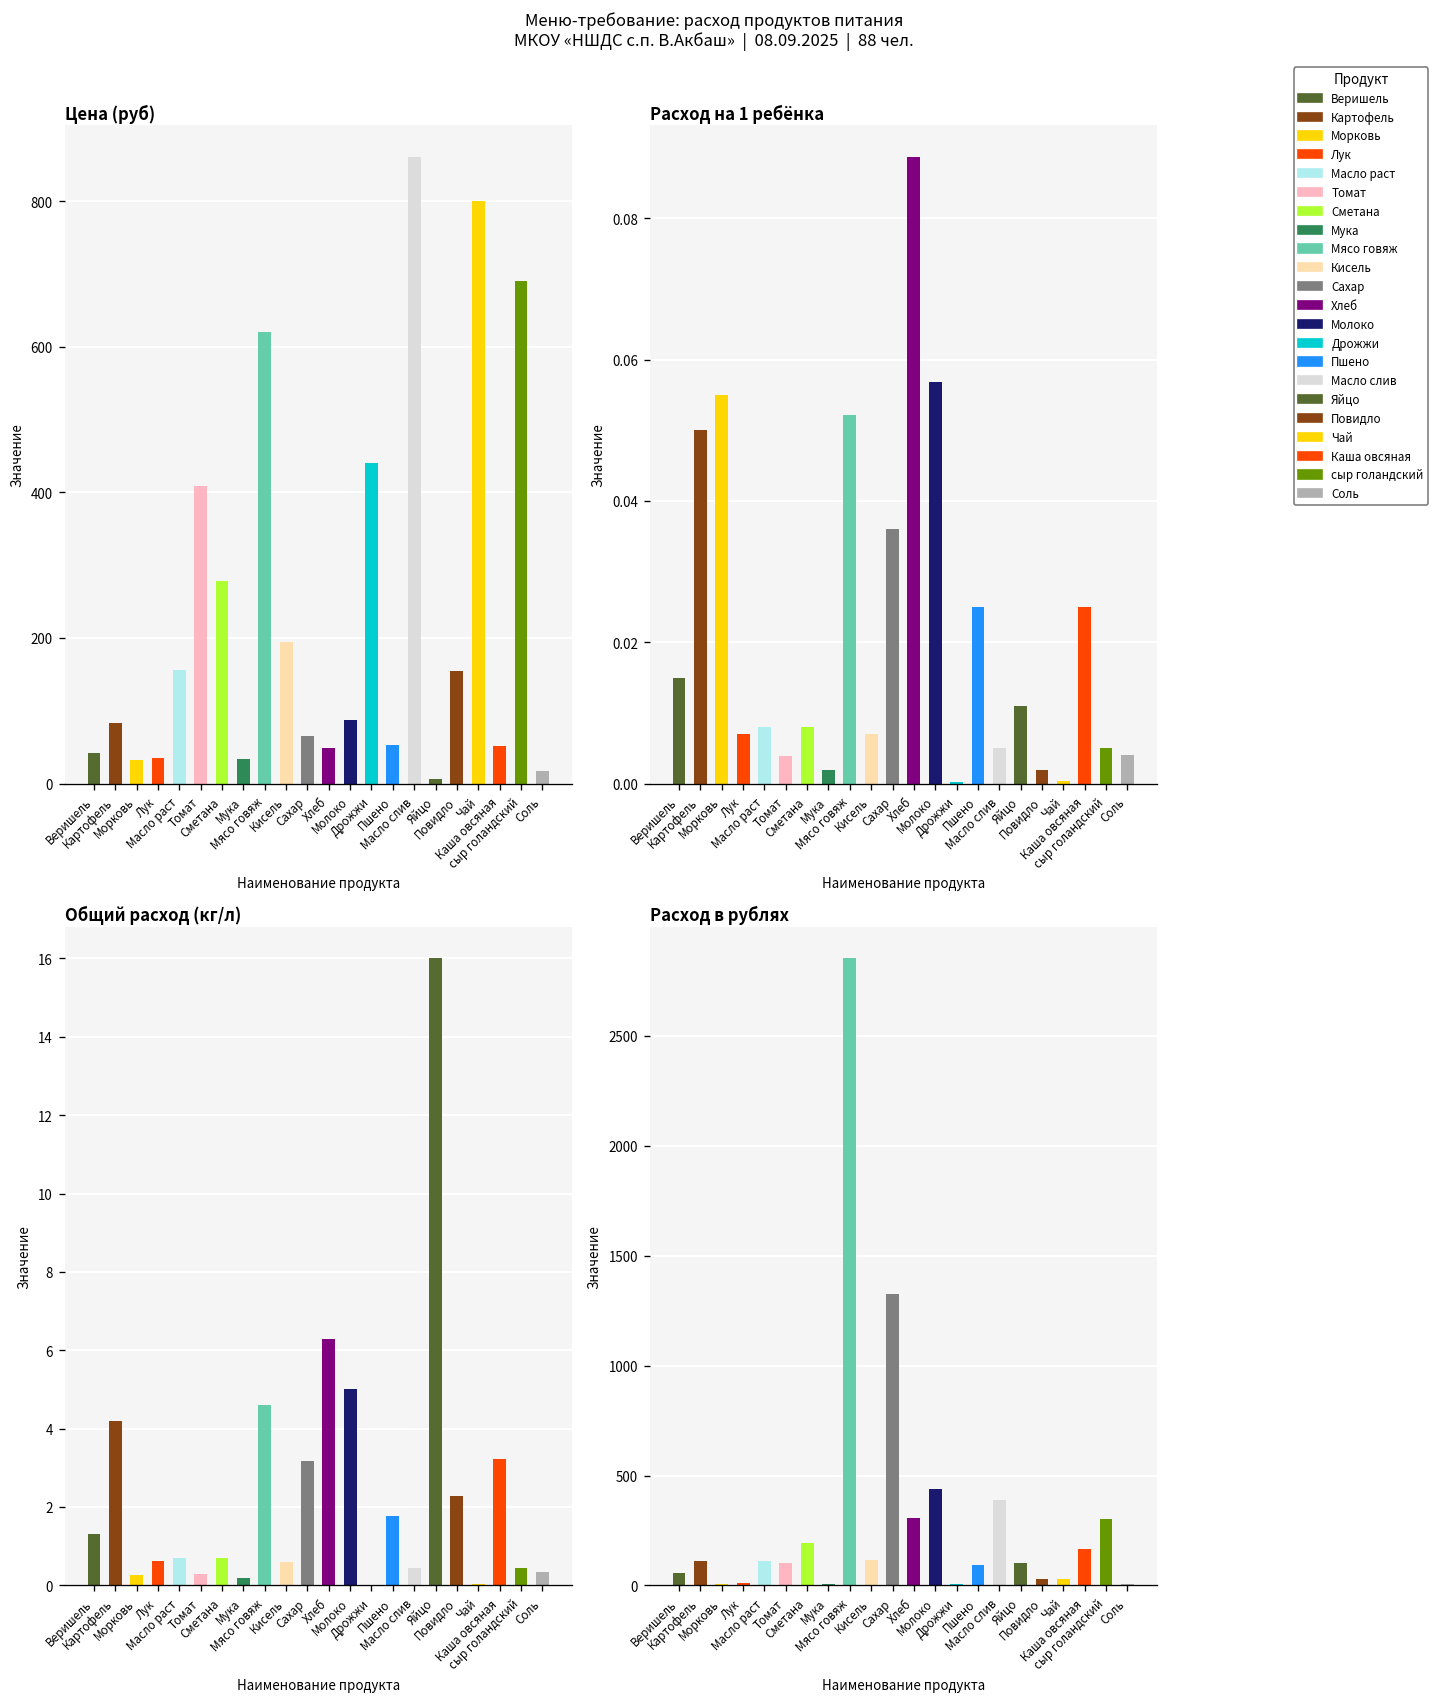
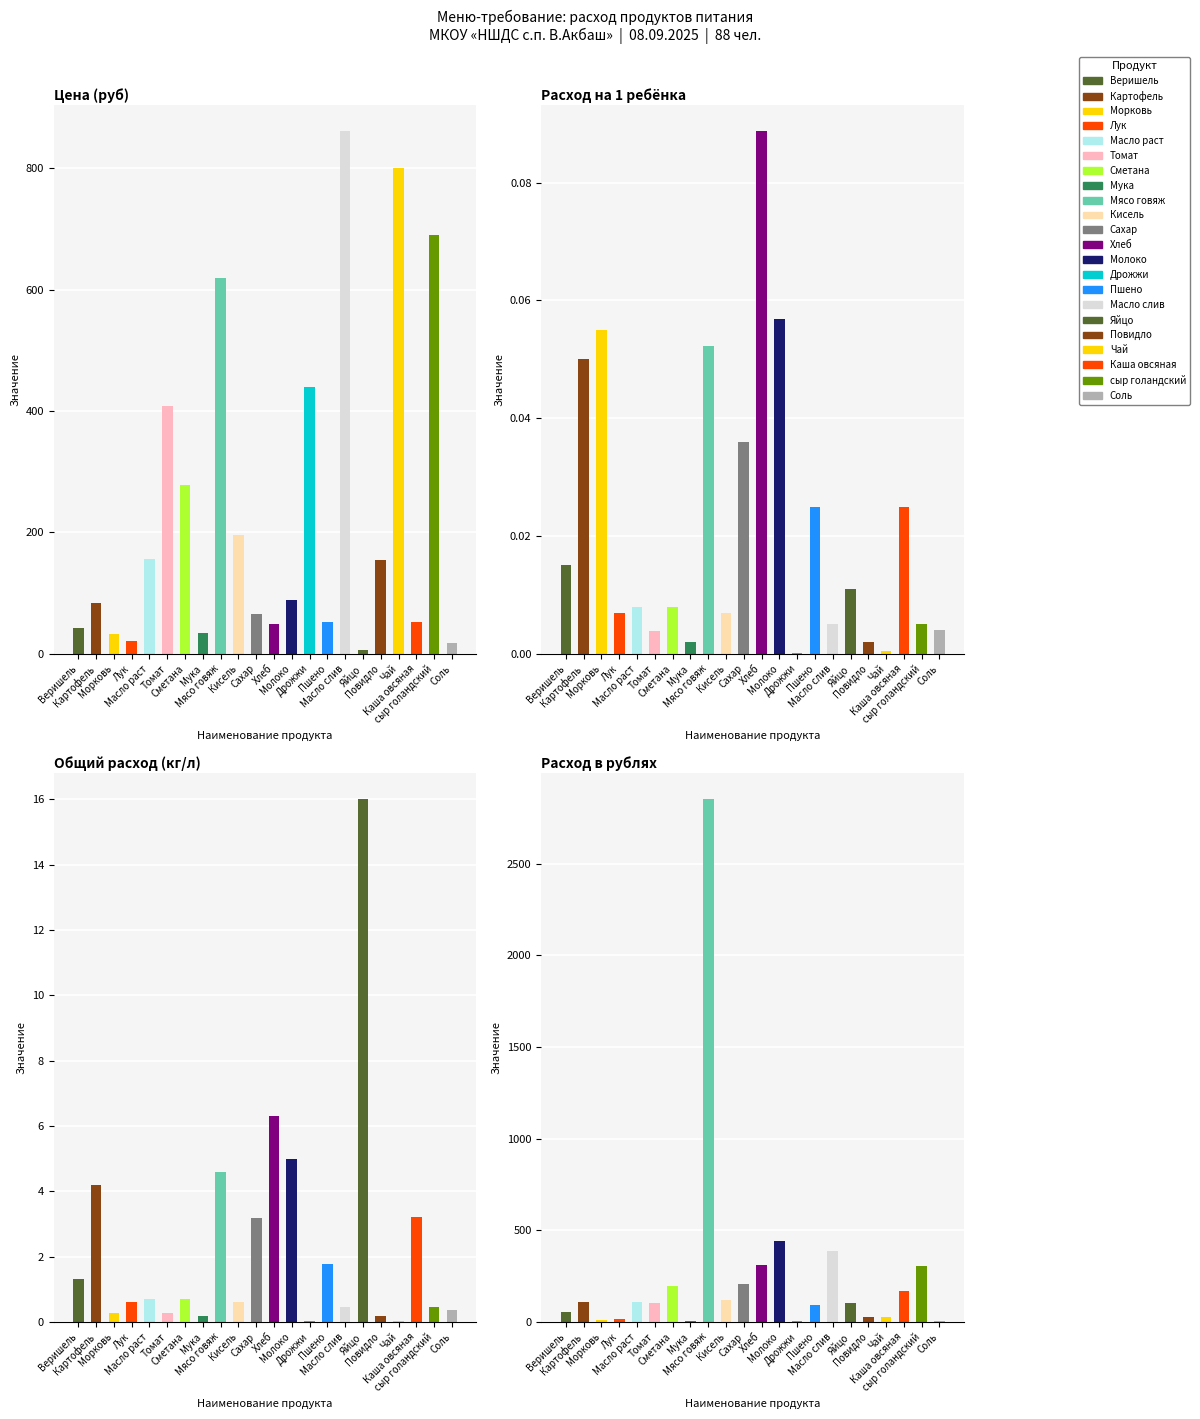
  {
    "Цена (руб)": {
      "Веришель": 40,
      "Картофель": 80,
      "Морковь": 30,
-     "Лук": 40,
+     "Лук": 20,
      "Масло раст": 160,
      "Томат": 410,
      "Сметана": 280,
      "Мука": 30,
      "Мясо говяж": 620,
      "Кисель": 200,
      "Сахар": 70,
      "Хлеб": 50,
      "Молоко": 90,
      "Дрожжи": 440,
      "Пшено": 50,
      "Масло слив": 860,
      "Яйцо": 10,
      "Повидло": 160,
      "Чай": 800,
      "Каша овсяная": 50,
      "сыр голандский": 690,
      "Соль": 20
    },
    "Расход на 1 ребёнка": {
      "Веришель": 0.015,
      "Картофель": 0.050,
      "Морковь": 0.055,
      "Лук": 0.007,
      "Масло раст": 0.008,
      "Томат": 0.004,
      "Сметана": 0.008,
      "Мука": 0.002,
      "Мясо говяж": 0.052,
      "Кисель": 0.007,
      "Сахар": 0.036,
      "Хлеб": 0.089,
      "Молоко": 0.057,
      "Пшено": 0.025,
      "Масло слив": 0.005,
      "Яйцо": 0.011,
      "Повидло": 0.002,
      "Каша овсяная": 0.025,
      "сыр голандский": 0.005,
      "Соль": 0.004
    },
    "Общий расход (кг/л)": {
      "Веришель": 1.3,
      "Картофель": 4.2,
      "Морковь": 0.3,
      "Лук": 0.6,
      "Масло раст": 0.7,
      "Томат": 0.3,
      "Сметана": 0.7,
      "Мука": 0.2,
      "Мясо говяж": 4.6,
      "Кисель": 0.6,
      "Сахар": 3.2,
      "Хлеб": 6.3,
      "Молоко": 5.0,
      "Пшено": 1.8,
      "Масло слив": 0.5,
      "Яйцо": 16.0,
-     "Повидло": 2.3,
+     "Повидло": 0.2,
      "Каша овсяная": 3.2,
      "сыр голандский": 0.4,
      "Соль": 0.4
    },
    "Расход в рублях": {
      "Веришель": 60,
      "Картофель": 110,
      "Масло раст": 110,
      "Томат": 100,
      "Сметана": 190,
      "Мясо говяж": 2850,
      "Кисель": 120,
-     "Сахар": 1320,
+     "Сахар": 210,
      "Хлеб": 310,
      "Молоко": 440,
      "Пшено": 90,
      "Масло слив": 390,
      "Яйцо": 100,
      "Повидло": 30,
      "Чай": 30,
      "Каша овсяная": 170,
      "сыр голандский": 300
    }
  }
